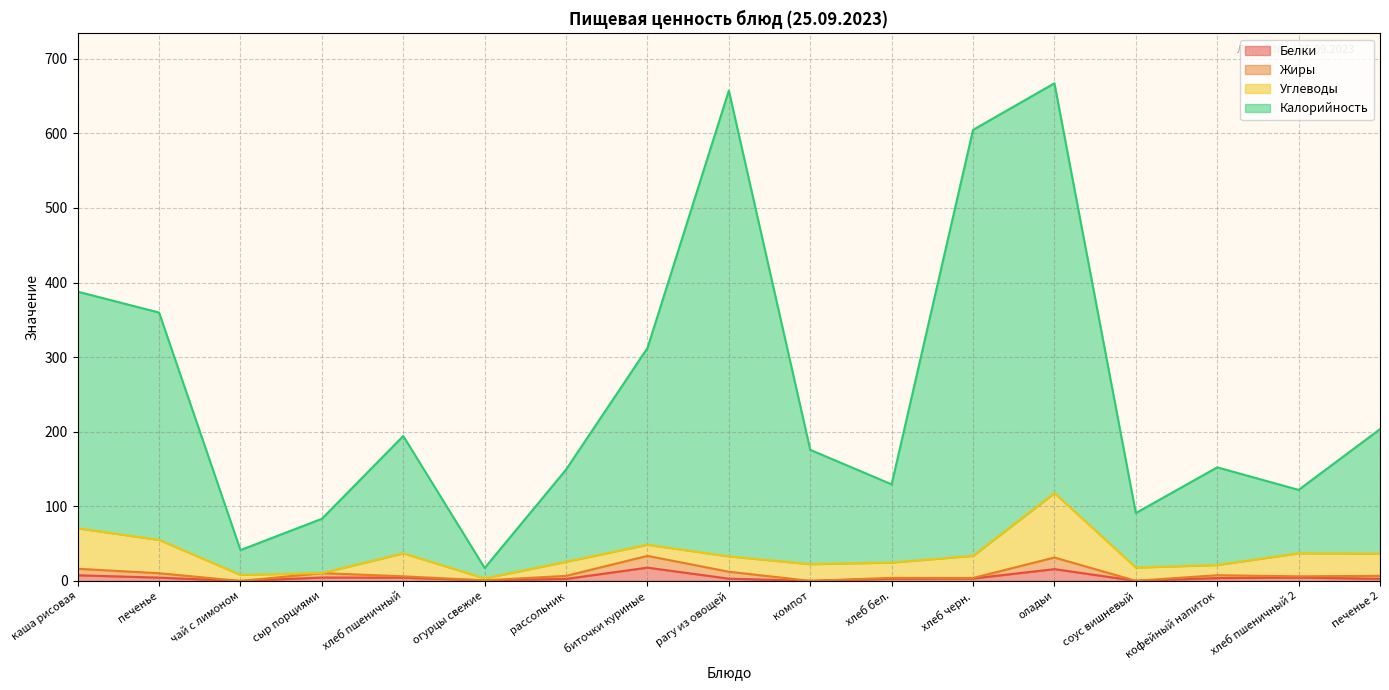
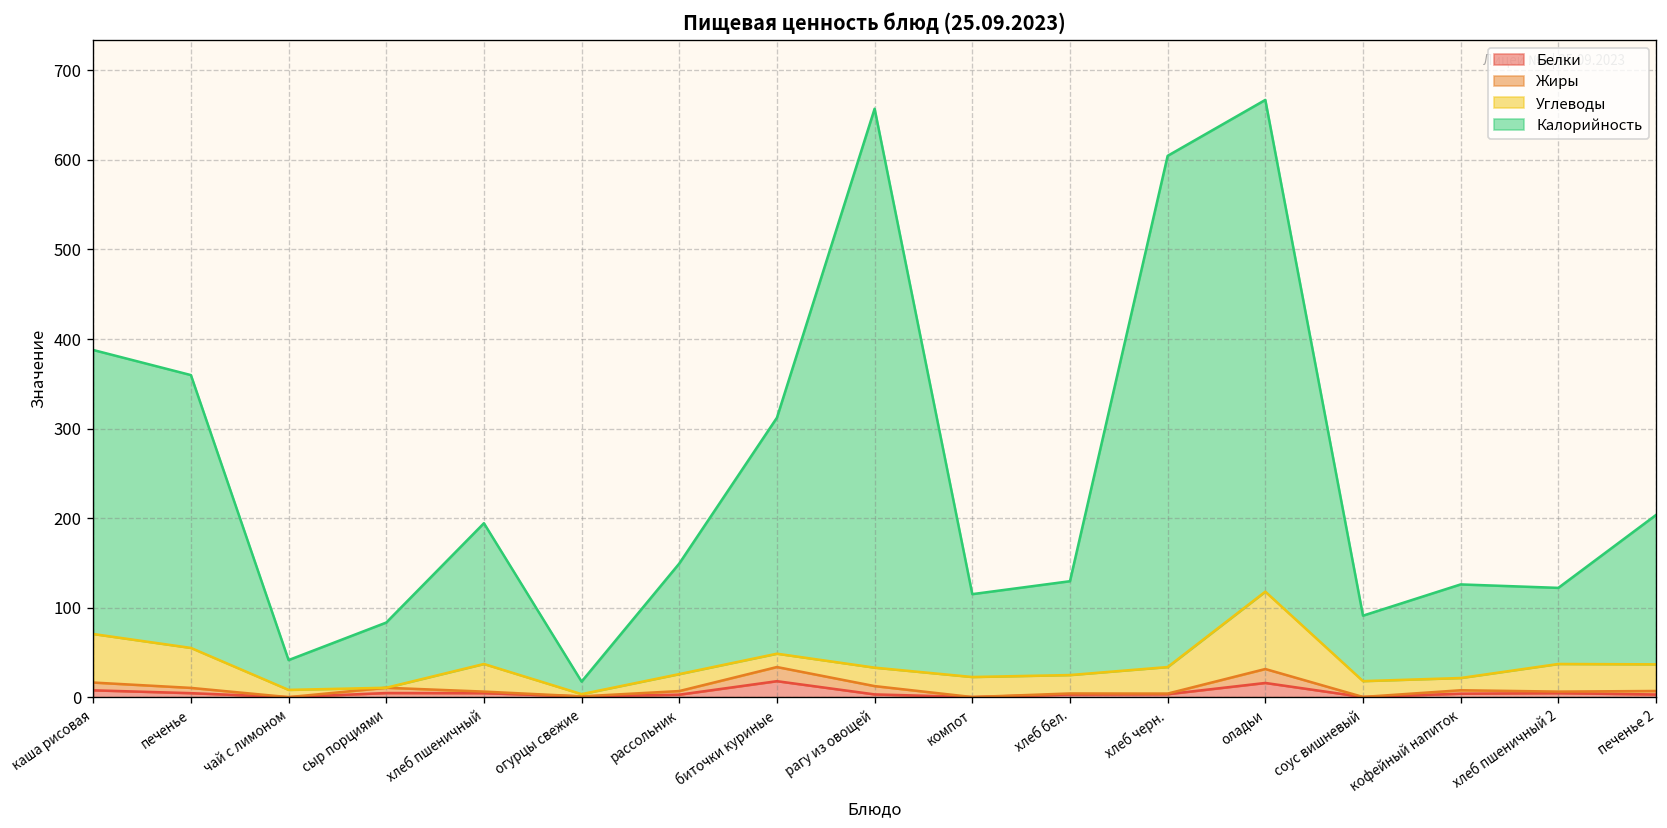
  {
    "Калорийность": {
      "каша рисовая": 320,
      "печенье": 300,
      "чай с лимоном": 30,
      "сыр порциями": 70,
      "хлеб пшеничный": 160,
      "огурцы свежие": 10,
      "рассольник": 120,
      "биточки куриные": 260,
      "рагу из овощей": 620,
-     "компот": 150,
+     "компот": 90,
      "хлеб бел.": 100,
      "хлеб черн.": 570,
      "оладьи": 550,
      "соус вишневый": 70,
-     "кофейный напиток": 130,
+     "кофейный напиток": 100,
      "хлеб пшеничный 2": 90,
      "печенье 2": 170
    }
  }
